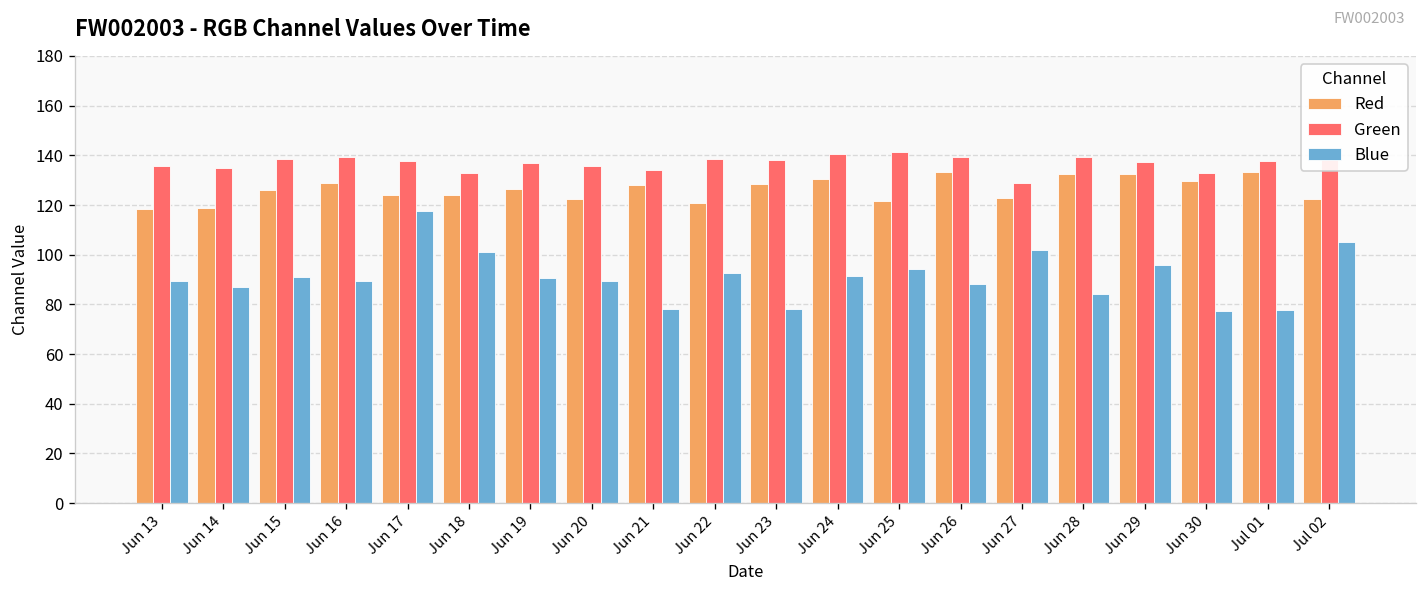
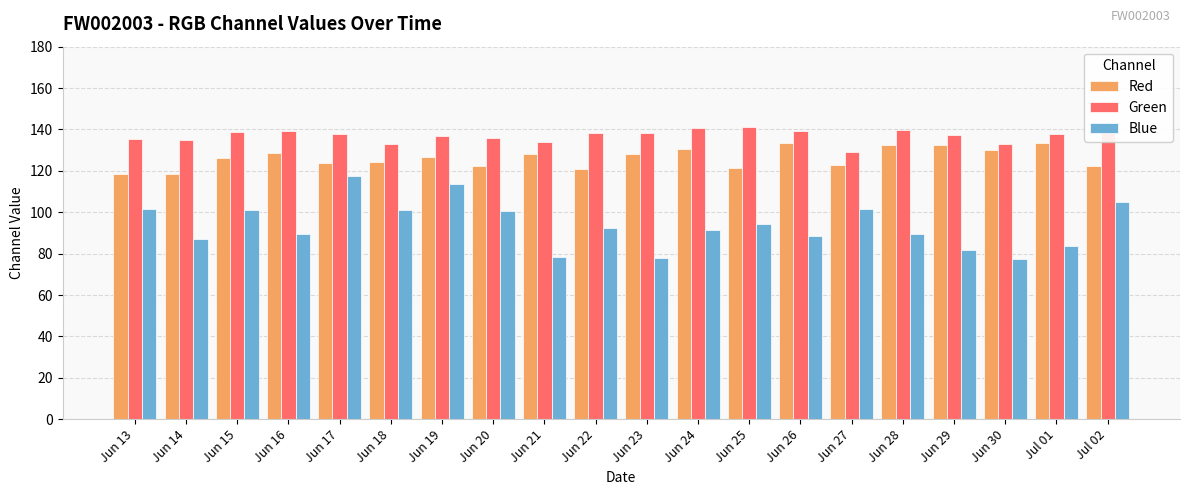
  {
    "Blue": {
-     "Jun 13": 89,
+     "Jun 13": 102,
      "Jun 14": 87,
-     "Jun 15": 91,
+     "Jun 15": 101,
      "Jun 16": 90,
      "Jun 17": 118,
      "Jun 18": 101,
-     "Jun 19": 91,
-     "Jun 20": 89,
+     "Jun 19": 114,
+     "Jun 20": 101,
      "Jun 21": 78,
      "Jun 22": 93,
      "Jun 23": 78,
      "Jun 24": 91,
      "Jun 25": 94,
      "Jun 26": 88,
      "Jun 27": 102,
-     "Jun 28": 84,
-     "Jun 29": 96,
+     "Jun 28": 90,
+     "Jun 29": 82,
      "Jun 30": 77,
-     "Jul 01": 78,
+     "Jul 01": 83,
      "Jul 02": 105
    }
  }
